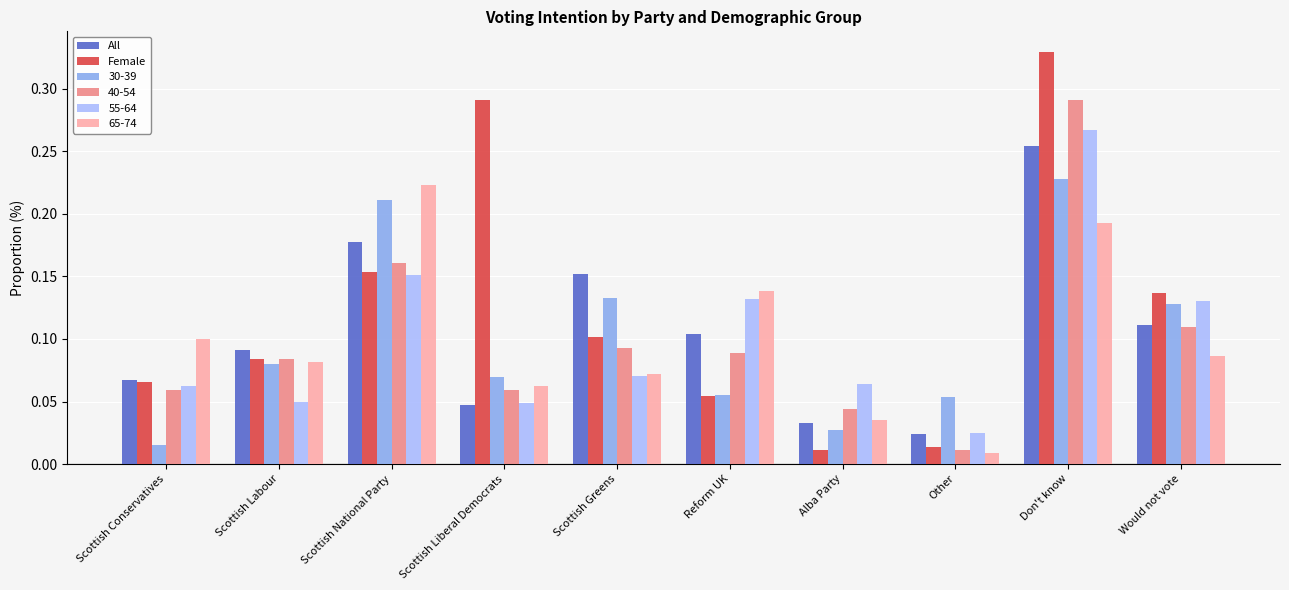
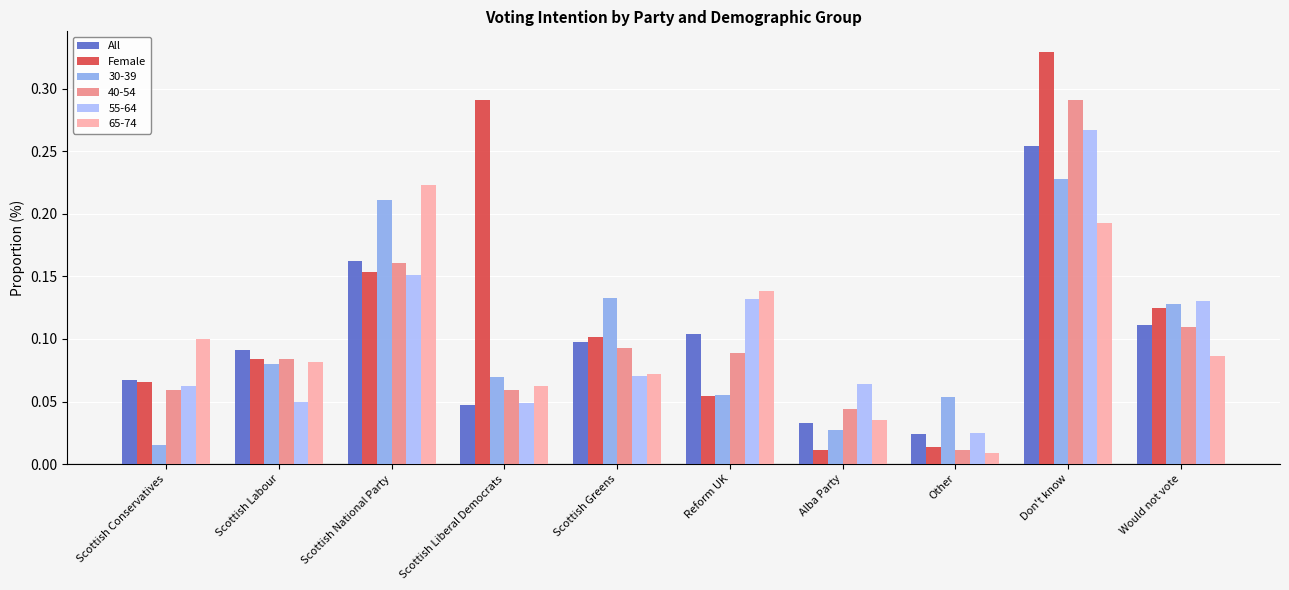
  {
    "All": {
      "Scottish Conservatives": 0.067,
      "Scottish Labour": 0.091,
-     "Scottish National Party": 0.178,
+     "Scottish National Party": 0.162,
      "Scottish Liberal Democrats": 0.048,
-     "Scottish Greens": 0.152,
+     "Scottish Greens": 0.098,
      "Reform UK": 0.104,
      "Alba Party": 0.033,
      "Other": 0.024,
      "Don't know": 0.254,
      "Would not vote": 0.111
    },
    "Female": {
      "Scottish Conservatives": 0.065,
      "Scottish Labour": 0.084,
      "Scottish National Party": 0.154,
      "Scottish Liberal Democrats": 0.291,
      "Scottish Greens": 0.102,
      "Reform UK": 0.055,
      "Alba Party": 0.011,
      "Other": 0.014,
      "Don't know": 0.330,
-     "Would not vote": 0.136
+     "Would not vote": 0.125
    }
  }
